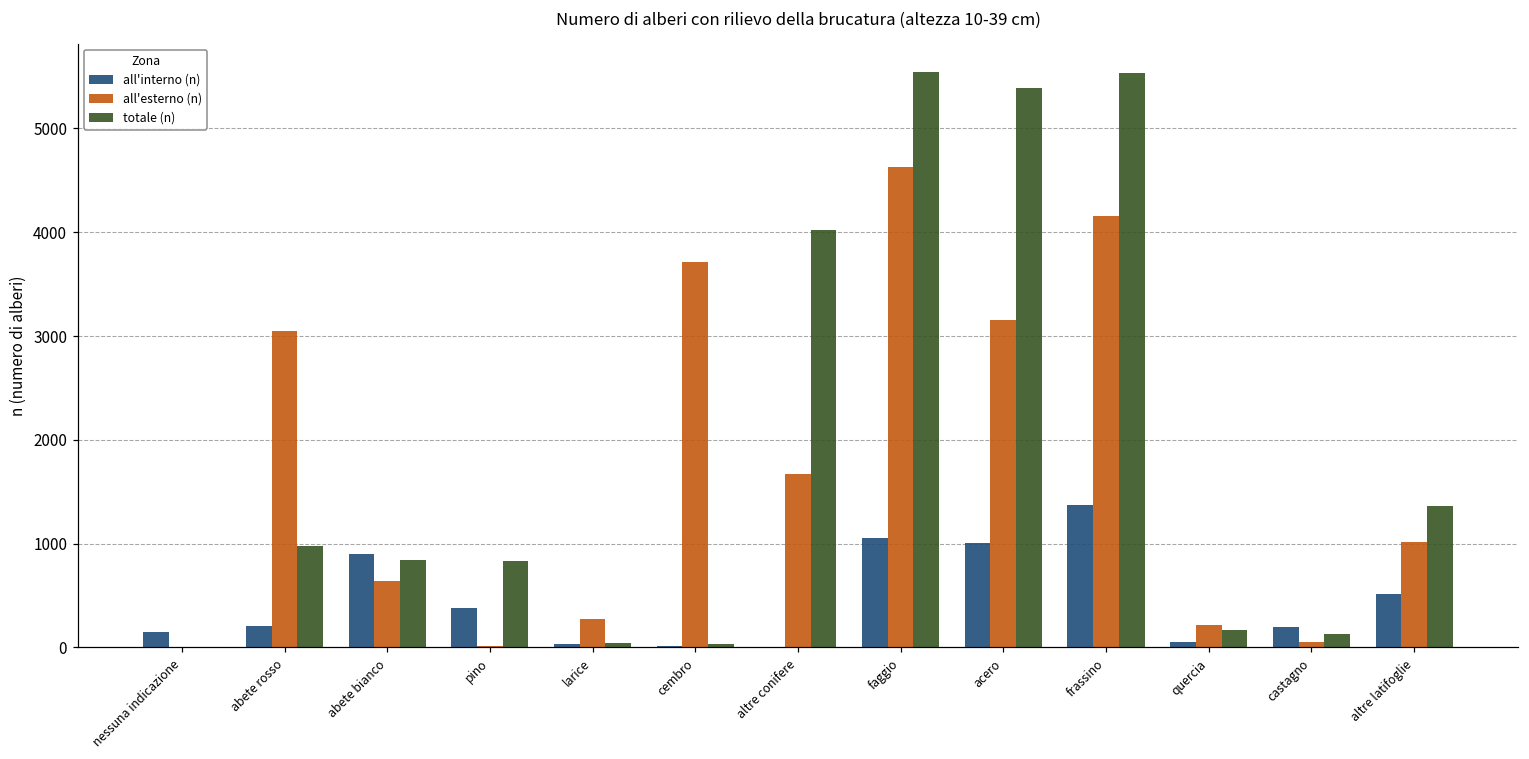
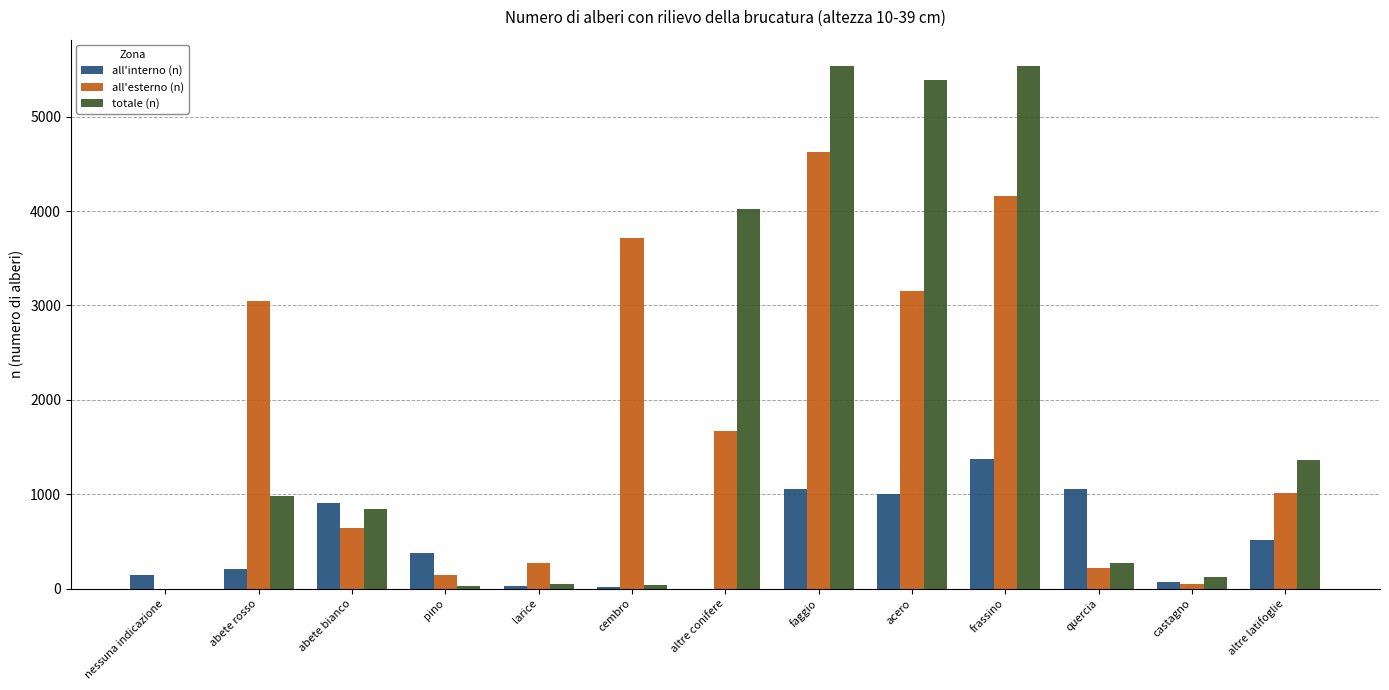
  {
    "all'interno (n)": {
      "nessuna indicazione": 100,
      "abete rosso": 200,
      "abete bianco": 900,
      "pino": 400,
      "larice": 0,
      "altre conifere": 0,
      "faggio": 1100,
      "acero": 1000,
      "frassino": 1400,
-     "quercia": 100,
-     "castagno": 200,
+     "quercia": 1100,
+     "castagno": 100,
      "altre latifoglie": 500
    },
    "all'esterno (n)": {
      "nessuna indicazione": 0,
      "abete rosso": 3000,
      "abete bianco": 600,
-     "pino": 0,
+     "pino": 100,
      "larice": 300,
      "cembro": 3700,
      "altre conifere": 1700,
      "faggio": 4600,
      "acero": 3200,
      "frassino": 4200,
      "quercia": 200,
      "castagno": 100,
      "altre latifoglie": 1000
    },
    "totale (n)": {
      "nessuna indicazione": 0,
      "abete rosso": 1000,
      "abete bianco": 800,
-     "pino": 800,
+     "pino": 0,
      "larice": 0,
      "cembro": 0,
      "altre conifere": 4000,
      "faggio": 5500,
      "acero": 5400,
      "frassino": 5500,
-     "quercia": 200,
+     "quercia": 300,
      "castagno": 100,
      "altre latifoglie": 1400
    }
  }
